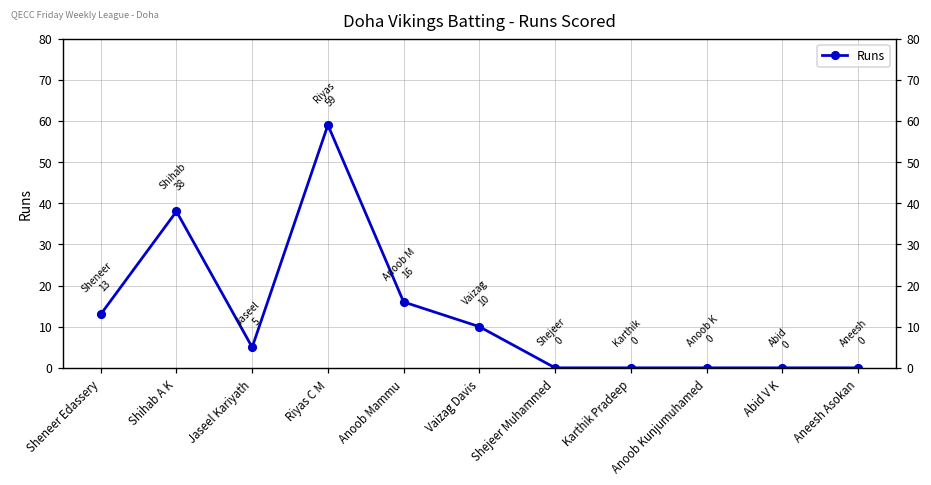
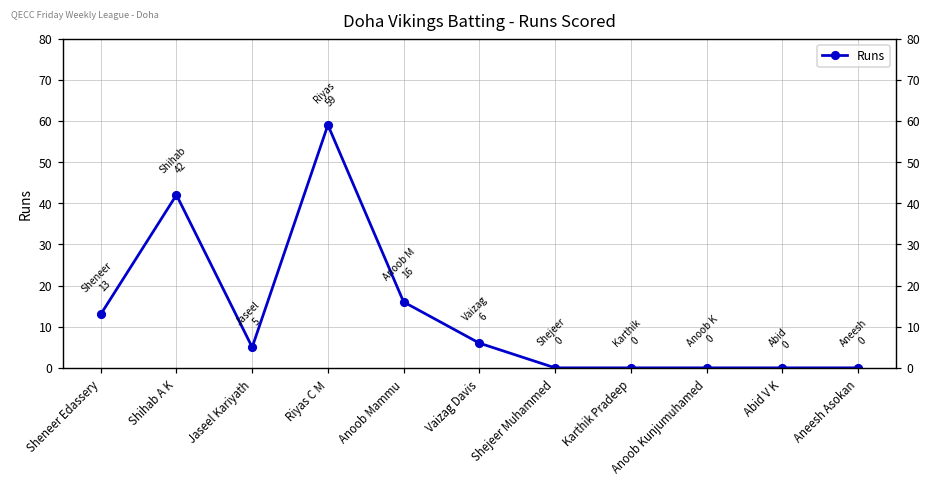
  {
    "Sheneer Edassery": 13,
-   "Shihab A K": 38,
+   "Shihab A K": 42,
    "Jaseel Kariyath": 5,
    "Riyas C M": 59,
    "Anoob Mammu": 16,
-   "Vaizag Davis": 10,
+   "Vaizag Davis": 6,
    "Shejeer Muhammed": 0,
    "Karthik Pradeep": 0,
    "Anoob Kunjumuhamed": 0,
    "Abid V K": 0,
    "Aneesh Asokan": 0
  }
